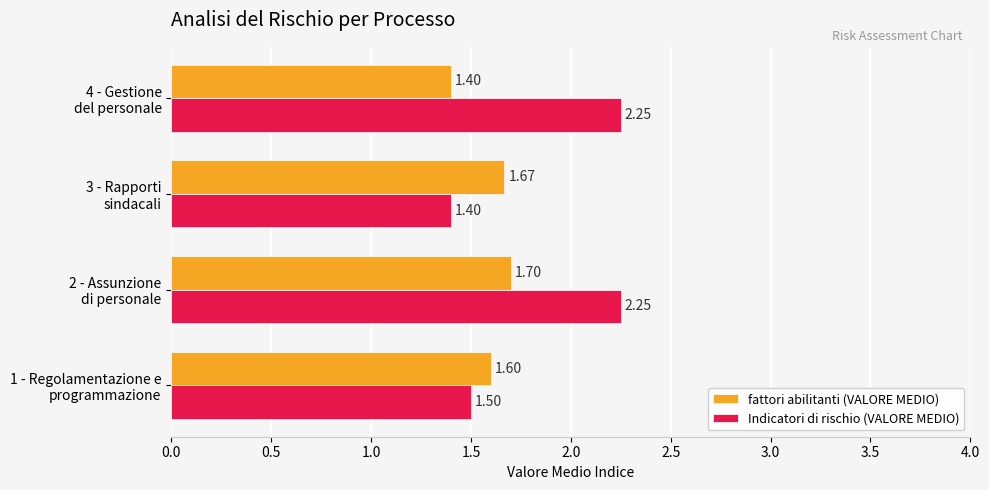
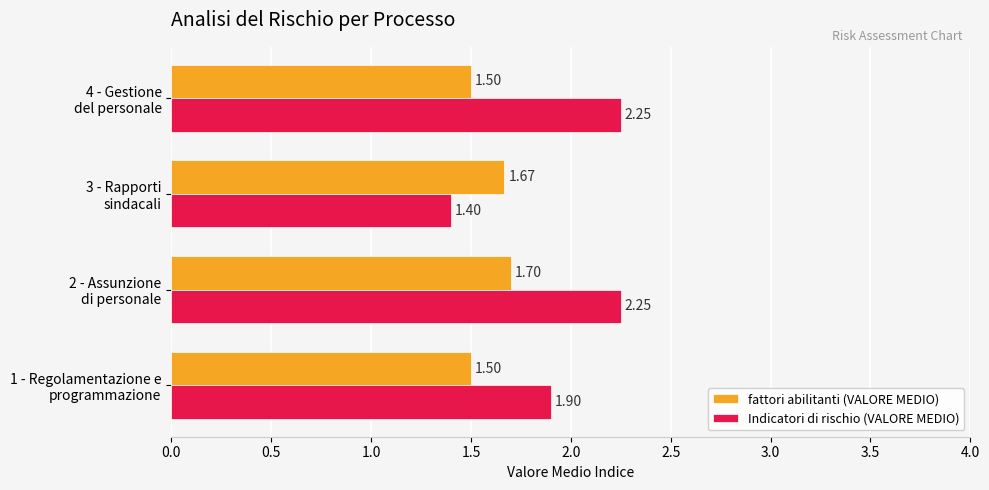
  {
    "fattori abilitanti (VALORE MEDIO)": {
-     "4 - Gestione del personale": 1.40,
+     "4 - Gestione del personale": 1.50,
      "3 - Rapporti sindacali": 1.67,
      "2 - Assunzione di personale": 1.70,
-     "1 - Regolamentazione e programmazione": 1.60
+     "1 - Regolamentazione e programmazione": 1.50
    },
    "Indicatori di rischio (VALORE MEDIO)": {
      "4 - Gestione del personale": 2.25,
      "3 - Rapporti sindacali": 1.40,
      "2 - Assunzione di personale": 2.25,
-     "1 - Regolamentazione e programmazione": 1.50
+     "1 - Regolamentazione e programmazione": 1.90
    }
  }
